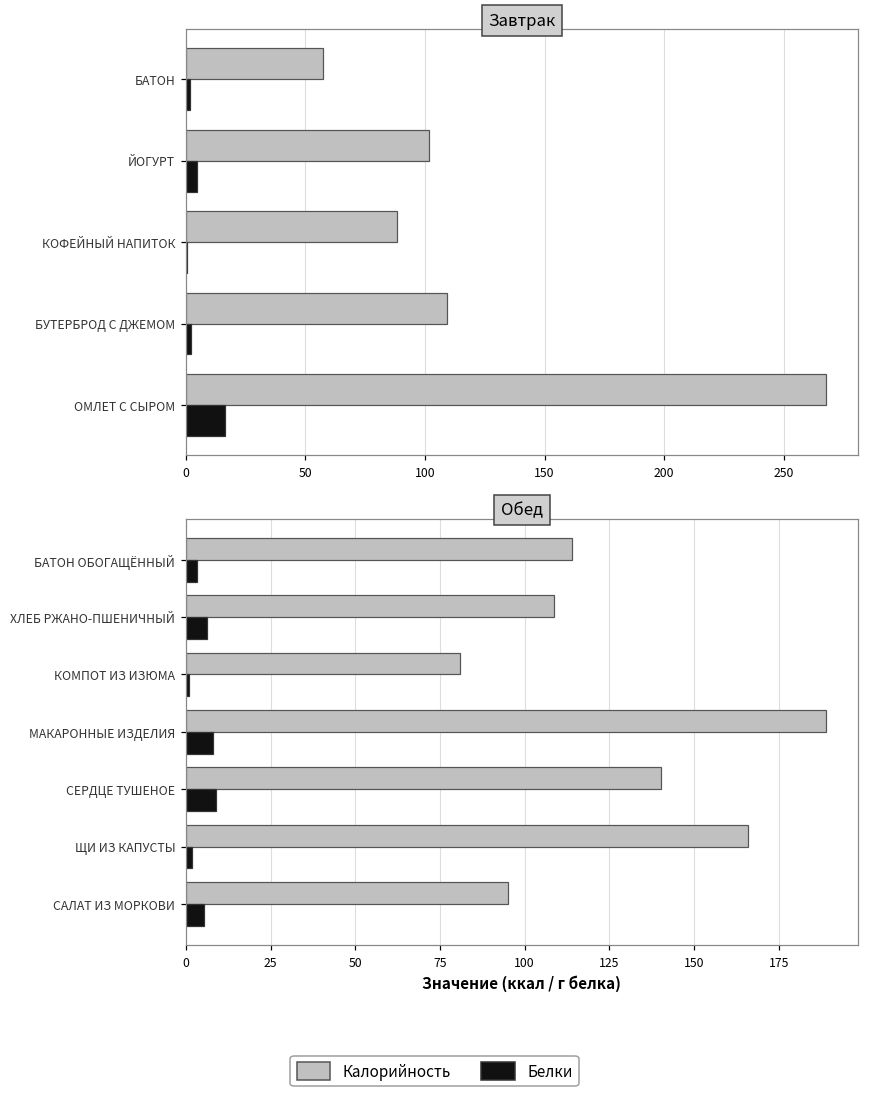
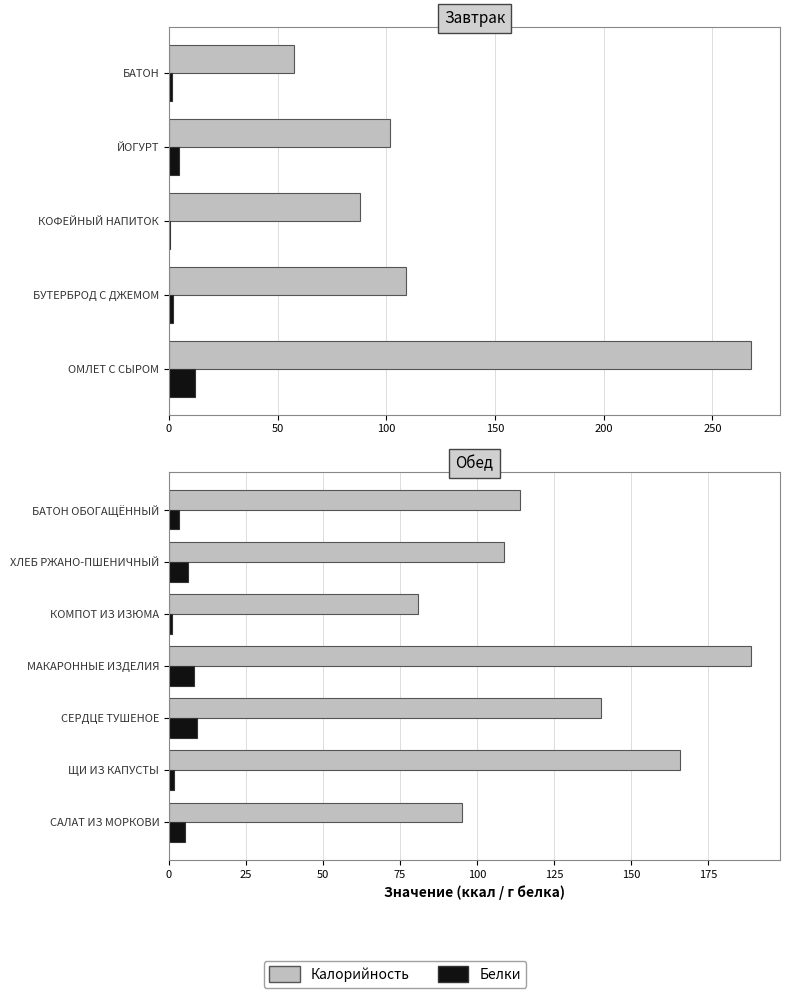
  {
    "Завтрак": {
      "Калорийность": {
        "БАТОН": 58,
        "ЙОГУРТ": 102,
        "КОФЕЙНЫЙ НАПИТОК": 88,
        "БУТЕРБРОД С ДЖЕМОМ": 109,
        "ОМЛЕТ С СЫРОМ": 268
      },
      "Белки": {
        "БАТОН": 2,
        "ЙОГУРТ": 5,
        "БУТЕРБРОД С ДЖЕМОМ": 2,
-       "ОМЛЕТ С СЫРОМ": 16
+       "ОМЛЕТ С СЫРОМ": 12
      }
    },
    "Обед": {
      "Калорийность": {
        "БАТОН ОБОГАЩЁННЫЙ": 114,
        "ХЛЕБ РЖАНО-ПШЕНИЧНЫЙ": 109,
        "КОМПОТ ИЗ ИЗЮМА": 81,
        "МАКАРОННЫЕ ИЗДЕЛИЯ": 189,
        "СЕРДЦЕ ТУШЕНОЕ": 140,
        "ЩИ ИЗ КАПУСТЫ": 166,
        "САЛАТ ИЗ МОРКОВИ": 95
      },
      "Белки": {
        "БАТОН ОБОГАЩЁННЫЙ": 3,
        "ХЛЕБ РЖАНО-ПШЕНИЧНЫЙ": 6,
        "КОМПОТ ИЗ ИЗЮМА": 1,
        "МАКАРОННЫЕ ИЗДЕЛИЯ": 8,
        "СЕРДЦЕ ТУШЕНОЕ": 9,
        "ЩИ ИЗ КАПУСТЫ": 2,
        "САЛАТ ИЗ МОРКОВИ": 5
      }
    }
  }
